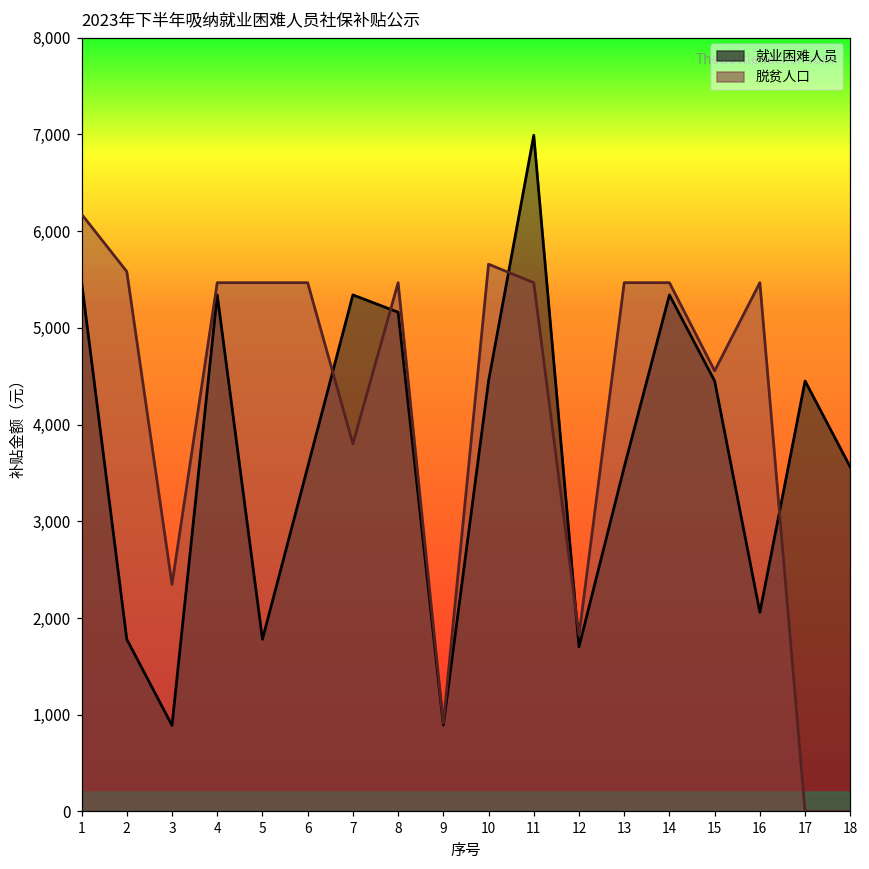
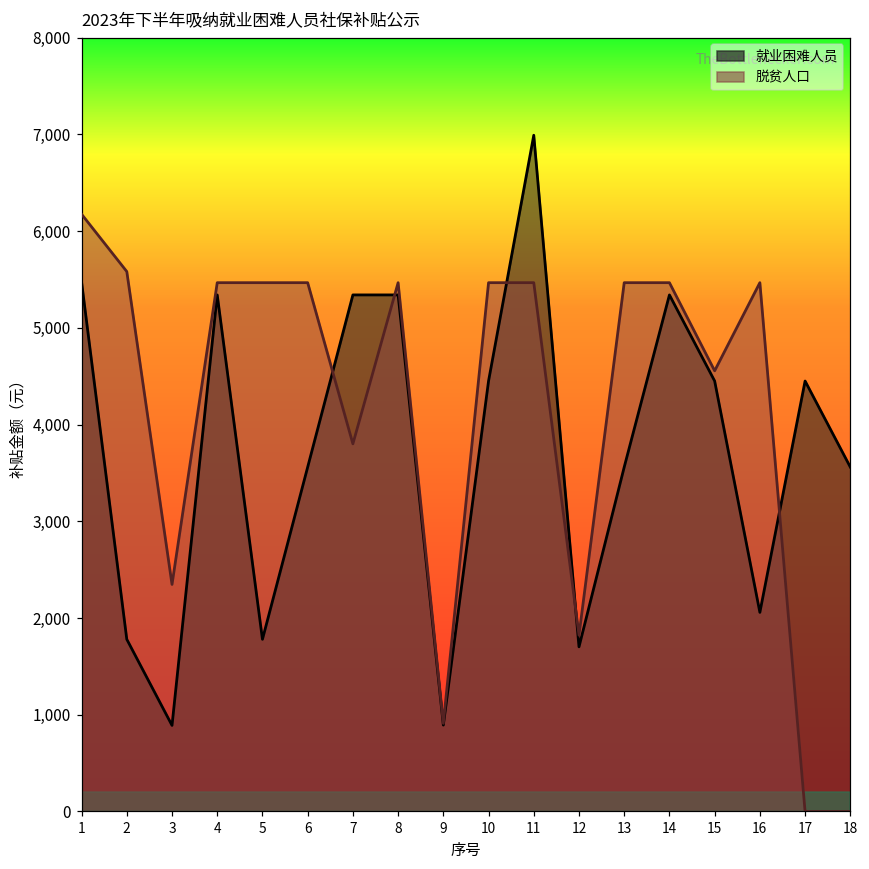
  {
    "就业困难人员": {
      "1": "5,500",
      "2": "1,800",
      "3": "900",
      "4": "5,300",
      "5": "1,800",
      "6": "3,600",
      "7": "5,300",
-     "8": "5,200",
+     "8": "5,300",
      "10": "4,400",
      "11": "7,000",
      "12": "1,700",
      "13": "3,600",
      "14": "5,300",
      "15": "4,400",
      "16": "2,100",
      "17": "4,400",
      "18": "3,600"
    },
    "脱贫人口": {
      "1": "6,200",
      "2": "5,600",
      "3": "2,300",
      "4": "5,500",
      "5": "5,500",
      "6": "5,500",
      "7": "3,800",
      "8": "5,500",
-     "10": "5,700",
+     "10": "5,500",
      "11": "5,500",
      "12": "1,800",
      "13": "5,500",
      "14": "5,500",
      "15": "4,600",
      "16": "5,500"
    }
  }
